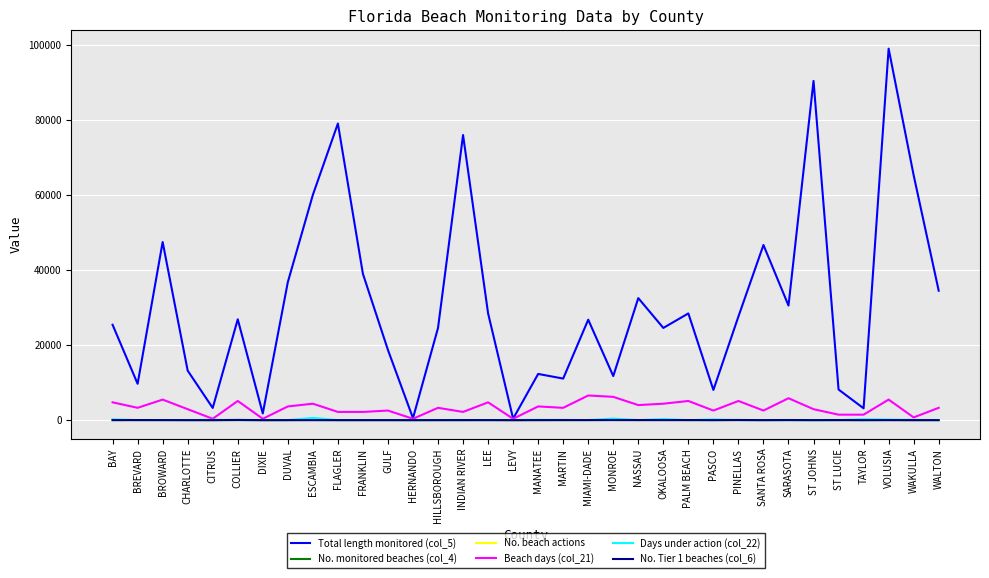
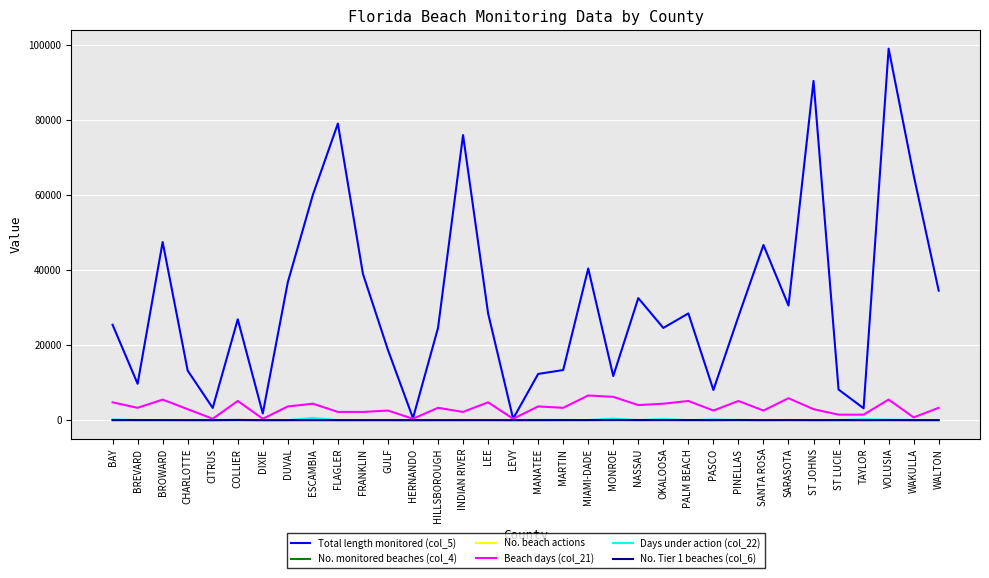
  {
    "Total length monitored (col_5)": {
      "BAY": 25000,
      "BREVARD": 10000,
      "BROWARD": 47000,
      "CHARLOTTE": 13000,
      "CITRUS": 3000,
      "COLLIER": 27000,
      "DIXIE": 2000,
      "DUVAL": 37000,
      "ESCAMBIA": 60000,
      "FLAGLER": 79000,
      "FRANKLIN": 39000,
      "GULF": 19000,
      "HILLSBOROUGH": 25000,
      "INDIAN RIVER": 76000,
      "LEE": 28000,
      "MANATEE": 12000,
-     "MARTIN": 11000,
-     "MIAMI-DADE": 27000,
+     "MARTIN": 13000,
+     "MIAMI-DADE": 40000,
      "MONROE": 12000,
      "NASSAU": 33000,
      "OKALOOSA": 25000,
      "PALM BEACH": 28000,
      "PASCO": 8000,
      "PINELLAS": 28000,
      "SANTA ROSA": 47000,
      "SARASOTA": 31000,
      "ST JOHNS": 90000,
      "ST LUCIE": 8000,
      "TAYLOR": 3000,
      "VOLUSIA": 99000,
      "WAKULLA": 65000,
      "WALTON": 34000
    },
    "Beach days (col_21)": {
      "BAY": 5000,
      "BREVARD": 3000,
      "BROWARD": 5000,
      "CHARLOTTE": 3000,
      "COLLIER": 5000,
      "DUVAL": 4000,
      "ESCAMBIA": 4000,
      "FLAGLER": 2000,
      "FRANKLIN": 2000,
      "GULF": 3000,
      "HILLSBOROUGH": 3000,
      "INDIAN RIVER": 2000,
      "LEE": 5000,
      "MANATEE": 4000,
      "MARTIN": 3000,
      "MIAMI-DADE": 7000,
      "MONROE": 6000,
      "NASSAU": 4000,
      "OKALOOSA": 4000,
      "PALM BEACH": 5000,
      "PASCO": 3000,
      "PINELLAS": 5000,
      "SANTA ROSA": 3000,
      "SARASOTA": 6000,
      "ST JOHNS": 3000,
      "ST LUCIE": 1000,
      "TAYLOR": 1000,
      "VOLUSIA": 5000,
      "WALTON": 3000
    }
  }
